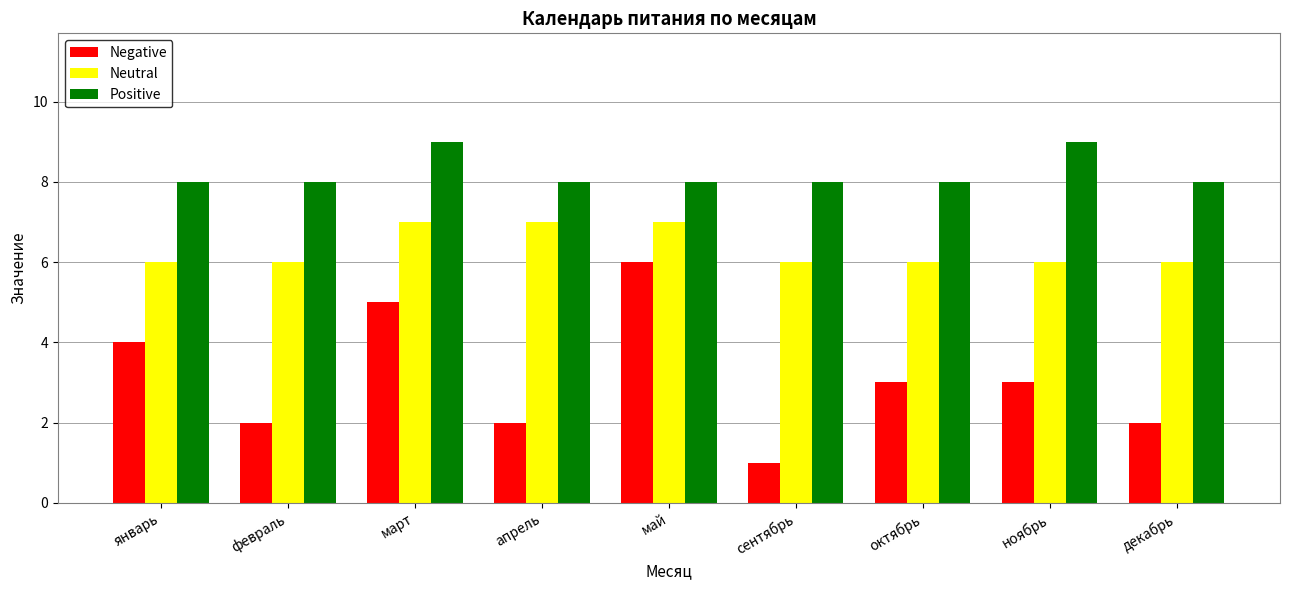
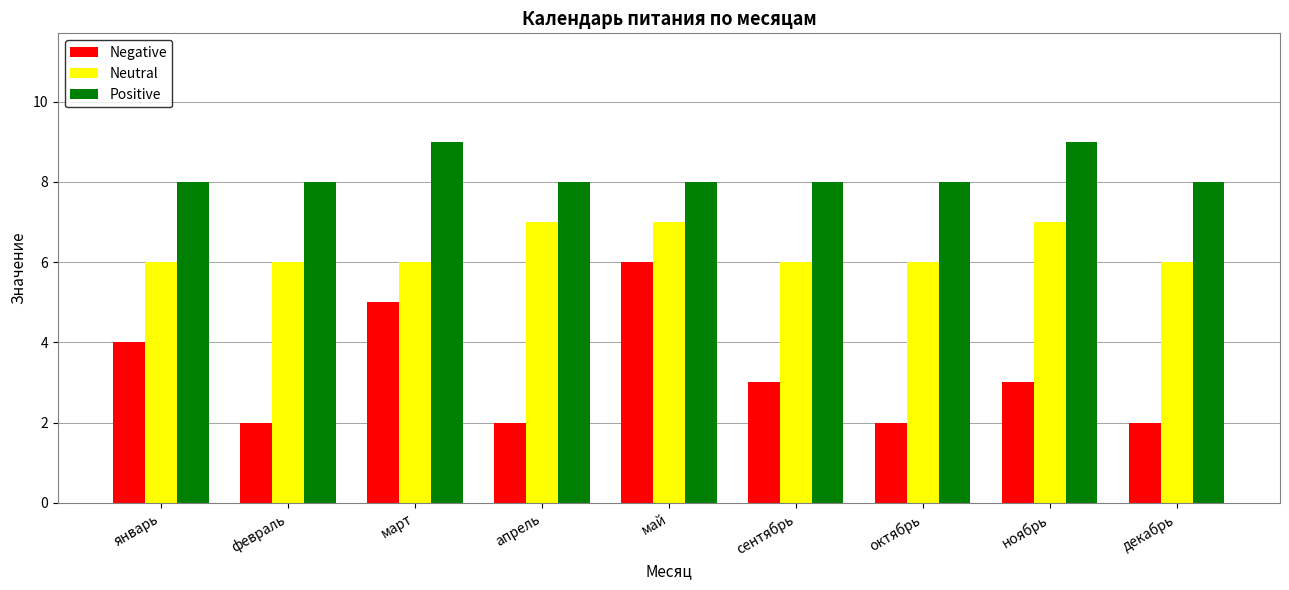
  {
    "Negative": {
      "январь": 4,
      "февраль": 2,
      "март": 5,
      "апрель": 2,
      "май": 6,
-     "сентябрь": 1,
-     "октябрь": 3,
+     "сентябрь": 3,
+     "октябрь": 2,
      "ноябрь": 3,
      "декабрь": 2
    },
    "Neutral": {
      "январь": 6,
      "февраль": 6,
-     "март": 7,
+     "март": 6,
      "апрель": 7,
      "май": 7,
      "сентябрь": 6,
      "октябрь": 6,
-     "ноябрь": 6,
+     "ноябрь": 7,
      "декабрь": 6
    },
    "Positive": {
      "январь": 8,
      "февраль": 8,
      "март": 9,
      "апрель": 8,
      "май": 8,
      "сентябрь": 8,
      "октябрь": 8,
      "ноябрь": 9,
      "декабрь": 8
    }
  }
